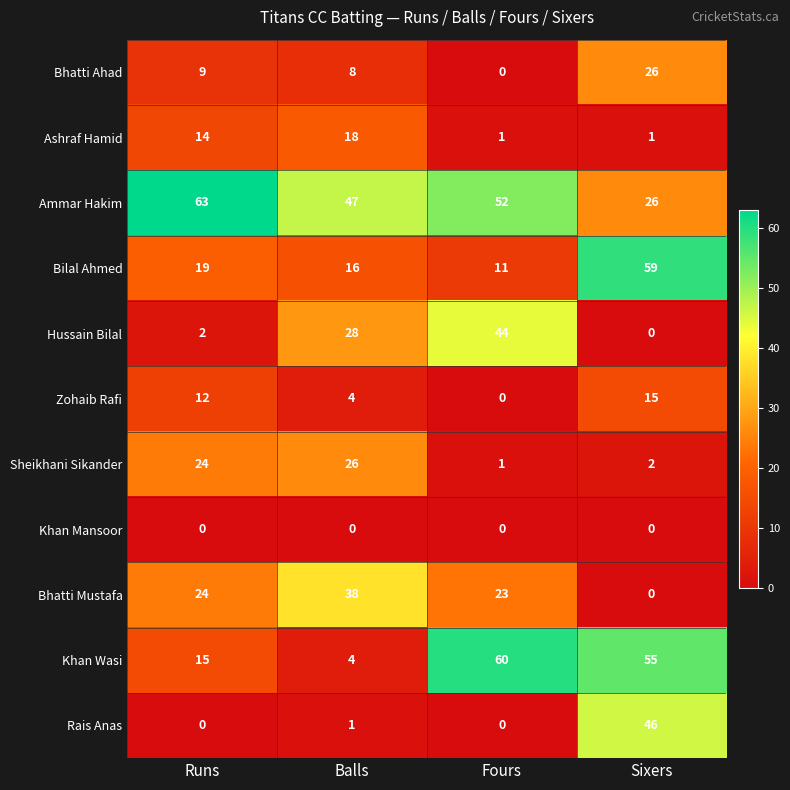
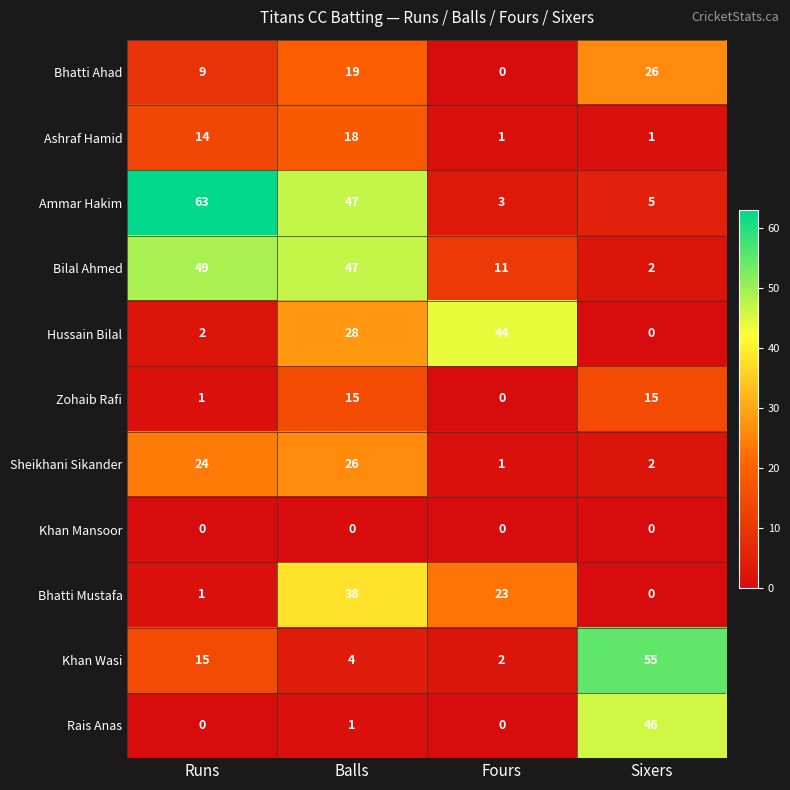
  {
    "Bhatti Ahad": {
      "Runs": 9,
-     "Balls": 8,
+     "Balls": 19,
      "Fours": 0,
      "Sixers": 26
    },
    "Ashraf Hamid": {
      "Runs": 14,
      "Balls": 18,
      "Fours": 1,
      "Sixers": 1
    },
    "Ammar Hakim": {
      "Runs": 63,
      "Balls": 47,
-     "Fours": 52,
-     "Sixers": 26
+     "Fours": 3,
+     "Sixers": 5
    },
    "Bilal Ahmed": {
-     "Runs": 19,
-     "Balls": 16,
+     "Runs": 49,
+     "Balls": 47,
      "Fours": 11,
-     "Sixers": 59
+     "Sixers": 2
    },
    "Hussain Bilal": {
      "Runs": 2,
      "Balls": 28,
      "Fours": 44,
      "Sixers": 0
    },
    "Zohaib Rafi": {
-     "Runs": 12,
-     "Balls": 4,
+     "Runs": 1,
+     "Balls": 15,
      "Fours": 0,
      "Sixers": 15
    },
    "Sheikhani Sikander": {
      "Runs": 24,
      "Balls": 26,
      "Fours": 1,
      "Sixers": 2
    },
    "Khan Mansoor": {
      "Runs": 0,
      "Balls": 0,
      "Fours": 0,
      "Sixers": 0
    },
    "Bhatti Mustafa": {
-     "Runs": 24,
+     "Runs": 1,
      "Balls": 38,
      "Fours": 23,
      "Sixers": 0
    },
    "Khan Wasi": {
      "Runs": 15,
      "Balls": 4,
-     "Fours": 60,
+     "Fours": 2,
      "Sixers": 55
    },
    "Rais Anas": {
      "Runs": 0,
      "Balls": 1,
      "Fours": 0,
      "Sixers": 46
    }
  }
